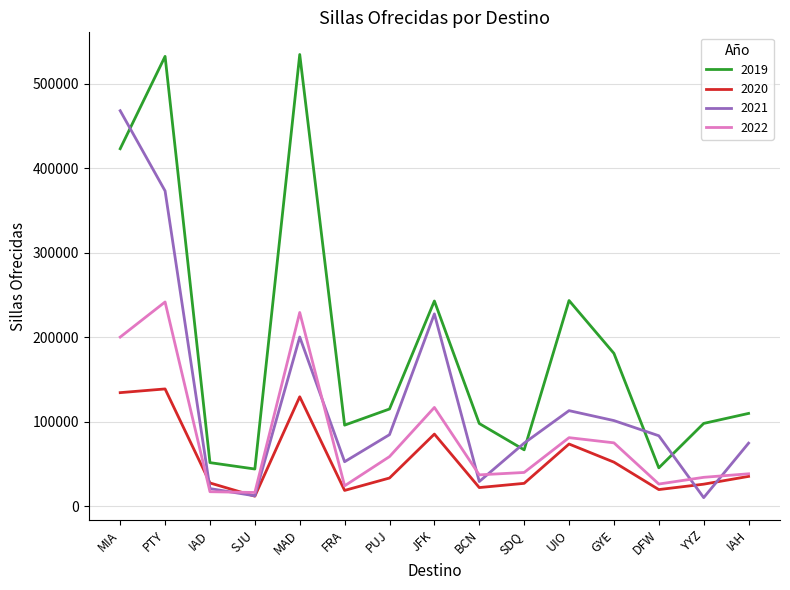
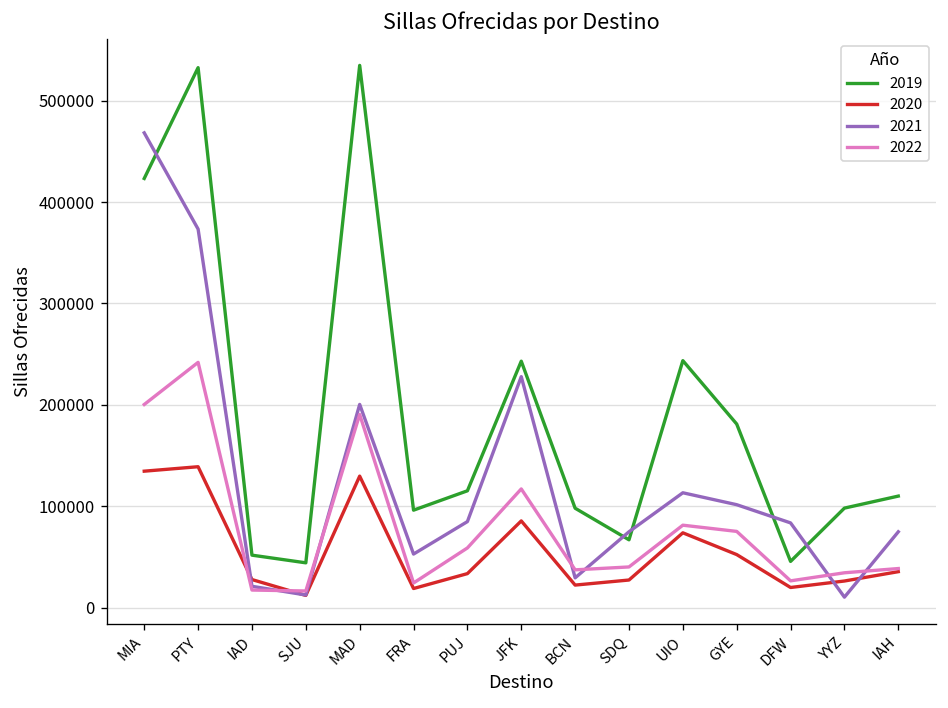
  {
    "2019": {
      "MIA": 420000,
      "PTY": 530000,
      "IAD": 50000,
      "SJU": 40000,
      "MAD": 530000,
      "FRA": 100000,
      "PUJ": 120000,
      "JFK": 240000,
      "BCN": 100000,
      "SDQ": 70000,
      "UIO": 240000,
      "GYE": 180000,
      "DFW": 50000,
      "YYZ": 100000,
      "IAH": 110000
    },
    "2020": {
      "MIA": 130000,
      "PTY": 140000,
      "IAD": 30000,
      "MAD": 130000,
      "FRA": 20000,
      "PUJ": 30000,
      "JFK": 90000,
      "BCN": 20000,
      "SDQ": 30000,
      "UIO": 70000,
      "GYE": 50000,
      "DFW": 20000,
      "YYZ": 30000,
      "IAH": 40000
    },
    "2021": {
      "MIA": 470000,
      "PTY": 370000,
      "IAD": 20000,
      "MAD": 200000,
      "FRA": 50000,
      "PUJ": 80000,
      "JFK": 230000,
      "BCN": 30000,
      "SDQ": 70000,
      "UIO": 110000,
      "GYE": 100000,
      "DFW": 80000,
      "YYZ": 10000,
      "IAH": 70000
    },
    "2022": {
      "MIA": 200000,
      "PTY": 240000,
      "IAD": 20000,
      "SJU": 20000,
-     "MAD": 230000,
+     "MAD": 190000,
      "FRA": 20000,
      "PUJ": 60000,
      "JFK": 120000,
      "BCN": 40000,
      "SDQ": 40000,
      "UIO": 80000,
      "GYE": 80000,
      "DFW": 30000,
      "YYZ": 30000,
      "IAH": 40000
    }
  }
